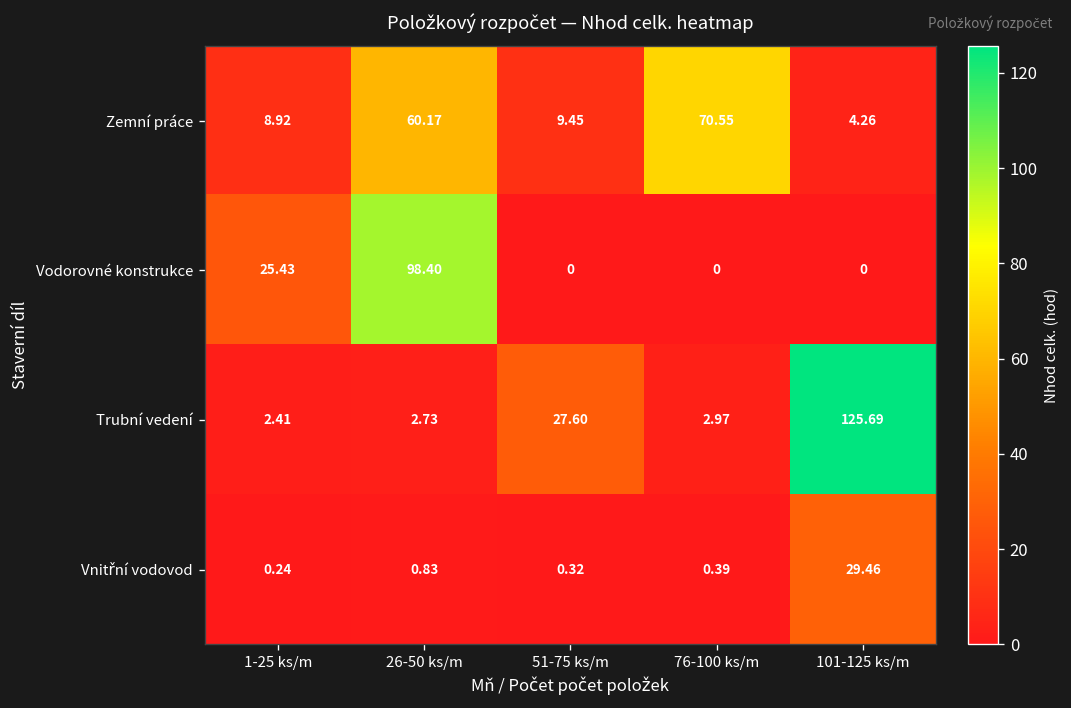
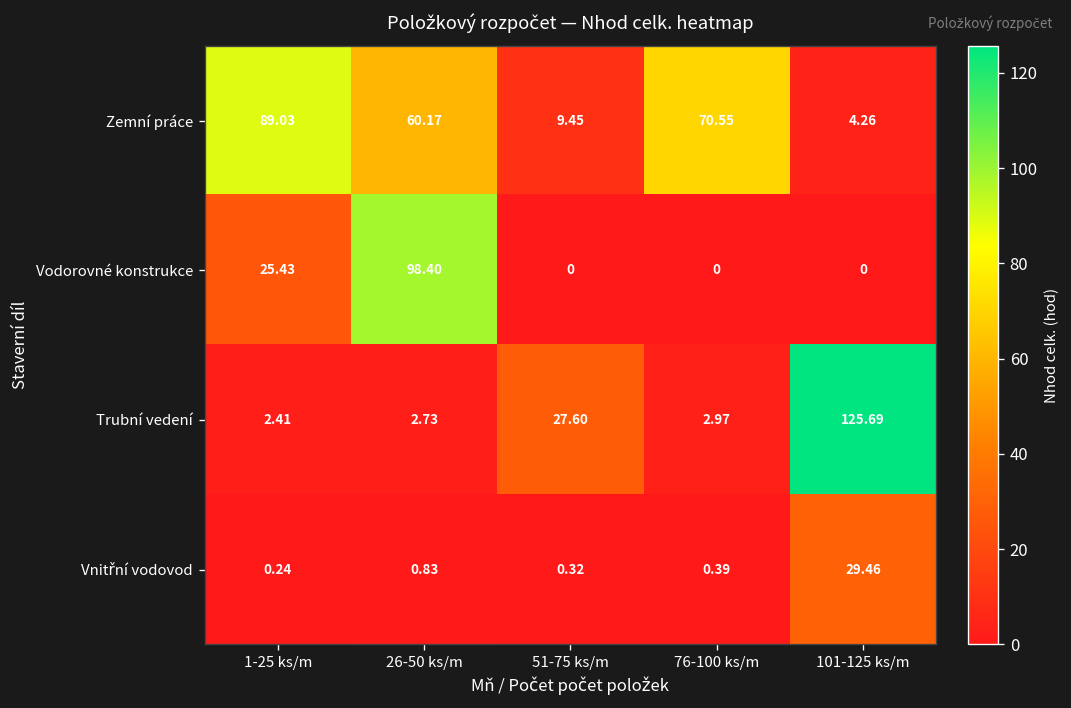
  {
    "Zemní práce": {
-     "1-25 ks/m": 8.92,
+     "1-25 ks/m": 89.03,
      "26-50 ks/m": 60.17,
      "51-75 ks/m": 9.45,
      "76-100 ks/m": 70.55,
      "101-125 ks/m": 4.26
    },
    "Vodorovné konstrukce": {
      "1-25 ks/m": 25.43,
      "26-50 ks/m": 98.40,
      "51-75 ks/m": 0,
      "76-100 ks/m": 0,
      "101-125 ks/m": 0
    },
    "Trubní vedení": {
      "1-25 ks/m": 2.41,
      "26-50 ks/m": 2.73,
      "51-75 ks/m": 27.60,
      "76-100 ks/m": 2.97,
      "101-125 ks/m": 125.69
    },
    "Vnitřní vodovod": {
      "1-25 ks/m": 0.24,
      "26-50 ks/m": 0.83,
      "51-75 ks/m": 0.32,
      "76-100 ks/m": 0.39,
      "101-125 ks/m": 29.46
    }
  }
